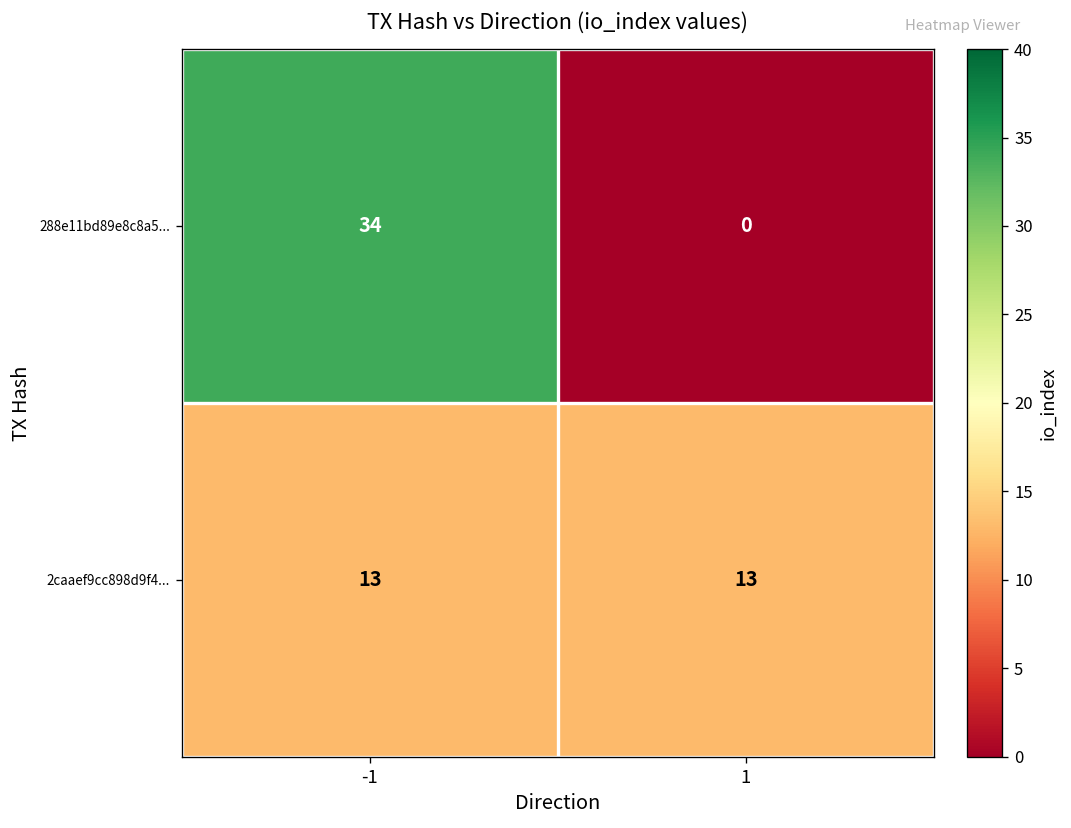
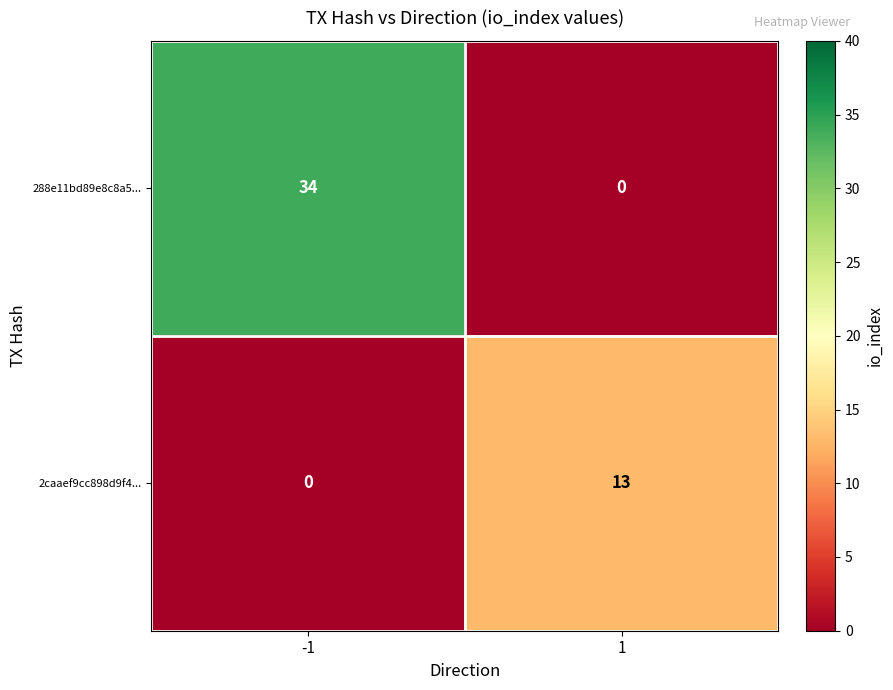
  {
    "288e11bd89e8c8a5...": {
      "-1": 34,
      "1": 0
    },
    "2caaef9cc898d9f4...": {
-     "-1": 13,
+     "-1": 0,
      "1": 13
    }
  }
